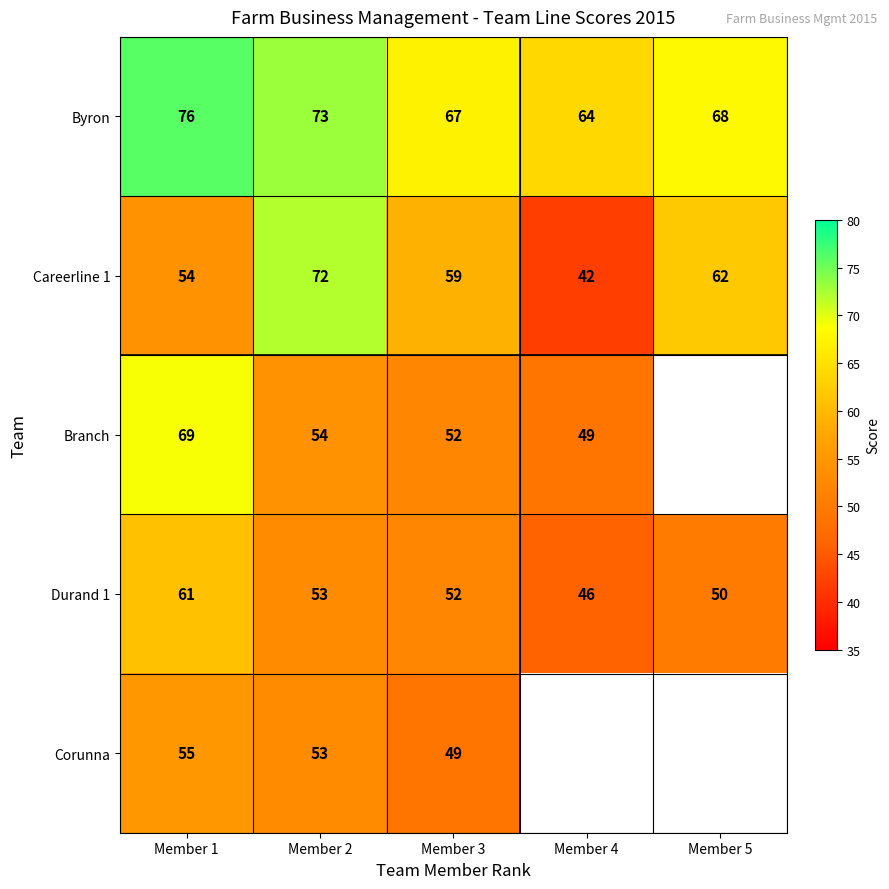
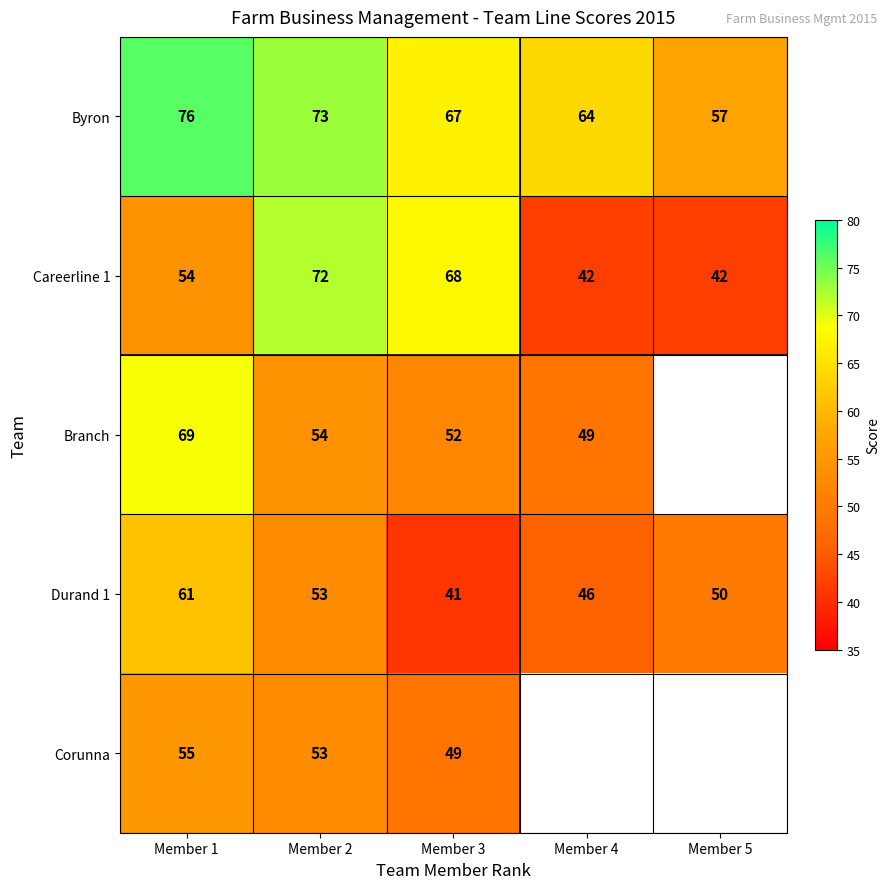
  {
    "Byron": {
      "Member 1": 76,
      "Member 2": 73,
      "Member 3": 67,
      "Member 4": 64,
-     "Member 5": 68
+     "Member 5": 57
    },
    "Careerline 1": {
      "Member 1": 54,
      "Member 2": 72,
-     "Member 3": 59,
+     "Member 3": 68,
      "Member 4": 42,
-     "Member 5": 62
+     "Member 5": 42
    },
    "Branch": {
      "Member 1": 69,
      "Member 2": 54,
      "Member 3": 52,
      "Member 4": 49
    },
    "Durand 1": {
      "Member 1": 61,
      "Member 2": 53,
-     "Member 3": 52,
+     "Member 3": 41,
      "Member 4": 46,
      "Member 5": 50
    },
    "Corunna": {
      "Member 1": 55,
      "Member 2": 53,
      "Member 3": 49
    }
  }
